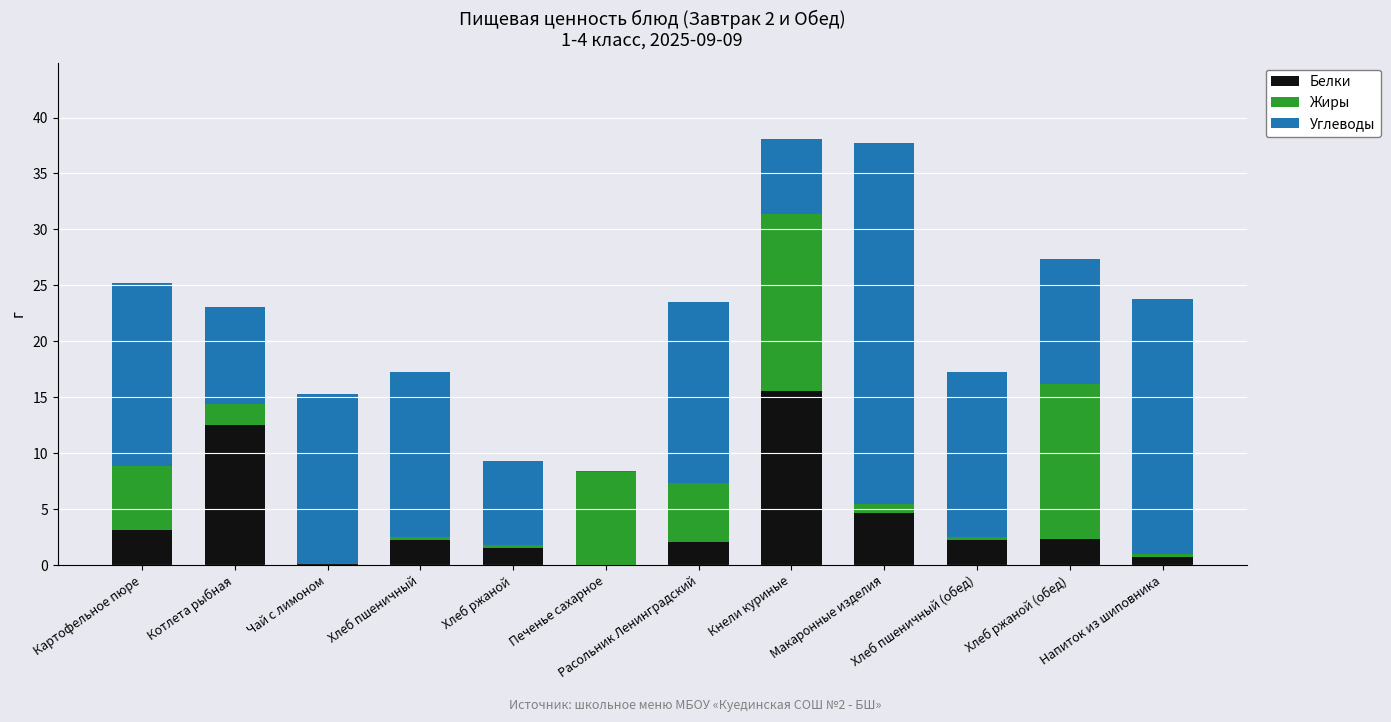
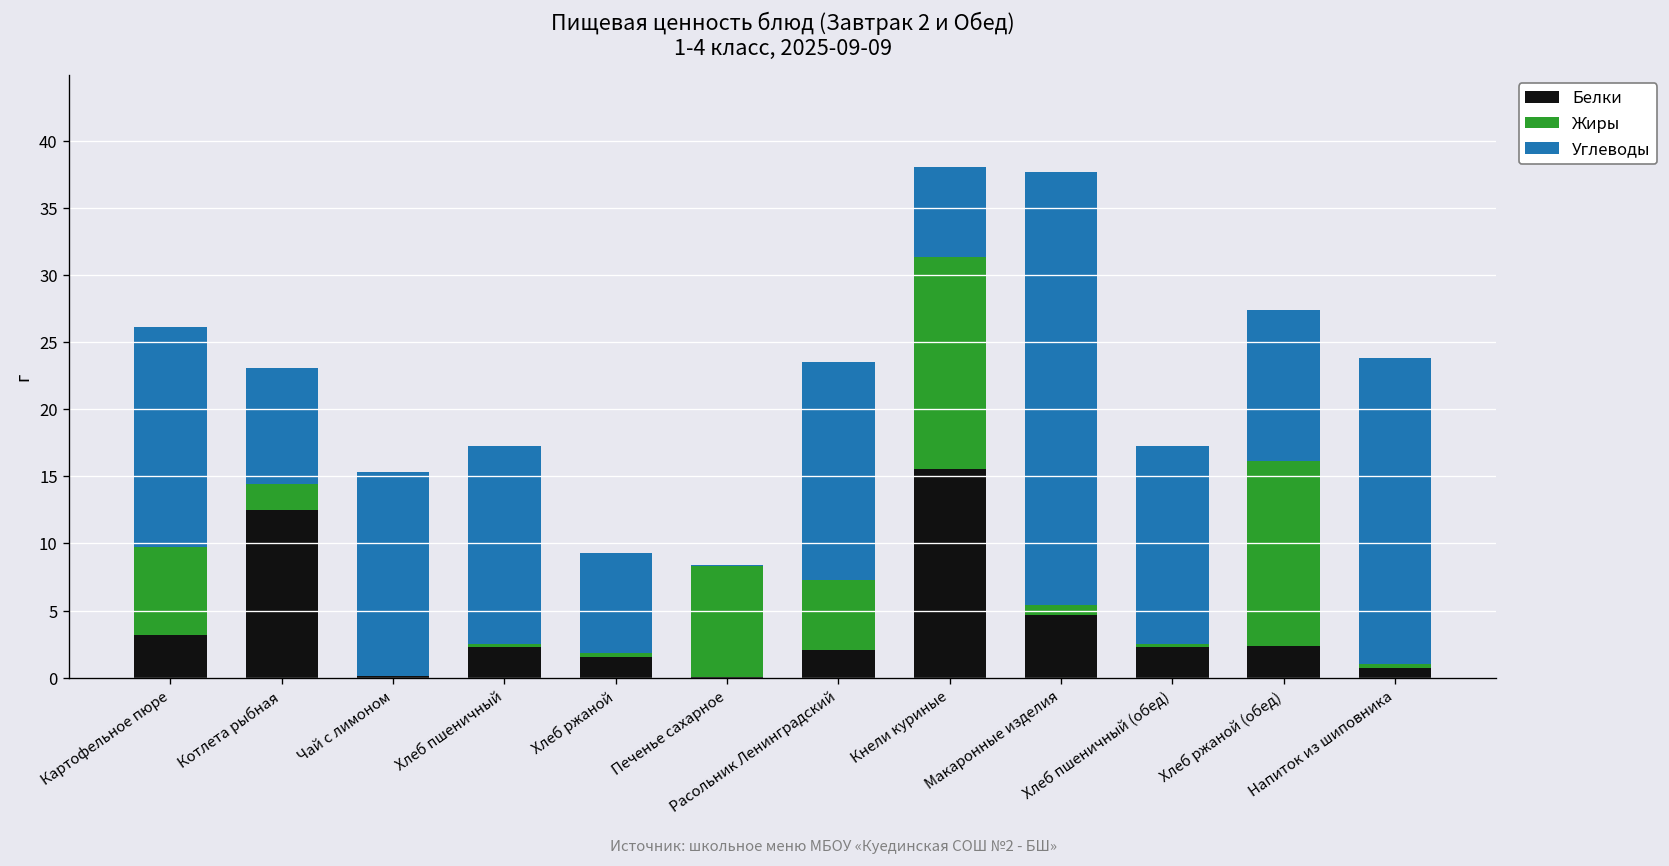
  {
    "Белки": {
      "Картофельное пюре": 3.2,
      "Котлета рыбная": 12.5,
      "Хлеб пшеничный": 2.3,
      "Хлеб ржаной": 1.6,
      "Расольник Ленинградский": 2.1,
      "Кнели куриные": 15.6,
      "Макаронные изделия": 4.7,
      "Хлеб пшеничный (обед)": 2.3,
      "Хлеб ржаной (обед)": 2.3,
      "Напиток из шиповника": 0.7
    },
    "Жиры": {
-     "Картофельное пюре": 5.7,
+     "Картофельное пюре": 6.6,
      "Котлета рыбная": 1.9,
      "Чай с лимоном": 0.0,
      "Хлеб пшеничный": 0.2,
      "Хлеб ржаной": 0.3,
      "Печенье сахарное": 8.3,
      "Расольник Ленинградский": 5.3,
      "Кнели куриные": 15.8,
      "Макаронные изделия": 0.8,
      "Хлеб пшеничный (обед)": 0.2,
      "Хлеб ржаной (обед)": 13.8,
      "Напиток из шиповника": 0.3
    },
    "Углеводы": {
      "Картофельное пюре": 16.4,
      "Котлета рыбная": 8.6,
      "Чай с лимоном": 15.2,
      "Хлеб пшеничный": 14.8,
      "Хлеб ржаной": 7.5,
      "Расольник Ленинградский": 16.3,
      "Кнели куриные": 6.7,
      "Макаронные изделия": 32.3,
      "Хлеб пшеничный (обед)": 14.8,
      "Хлеб ржаной (обед)": 11.2,
      "Напиток из шиповника": 22.8
    }
  }
